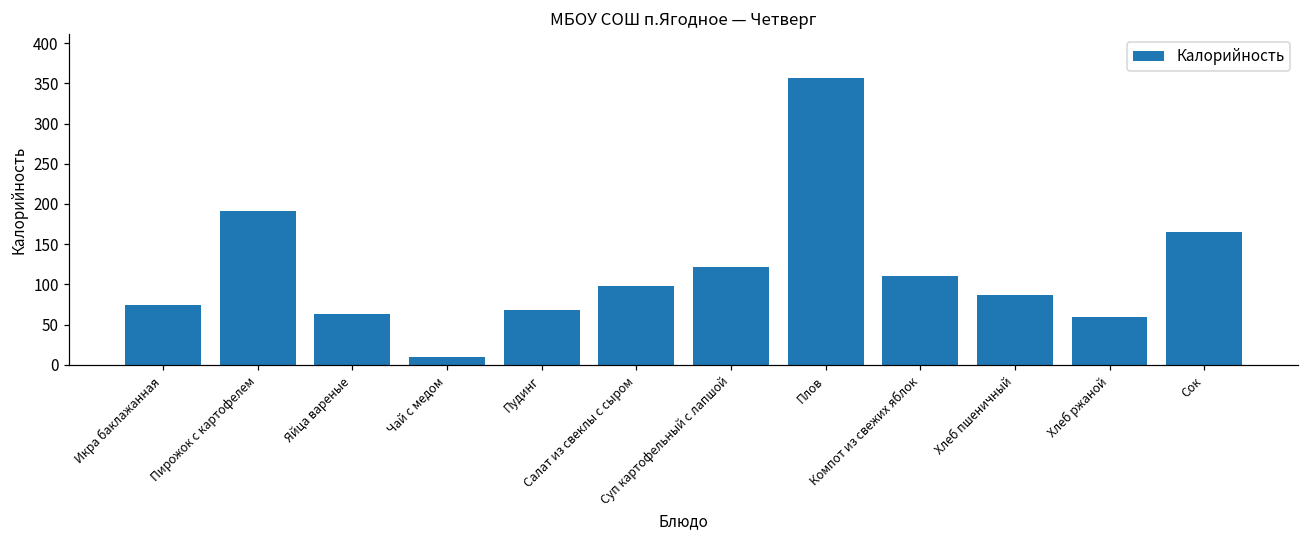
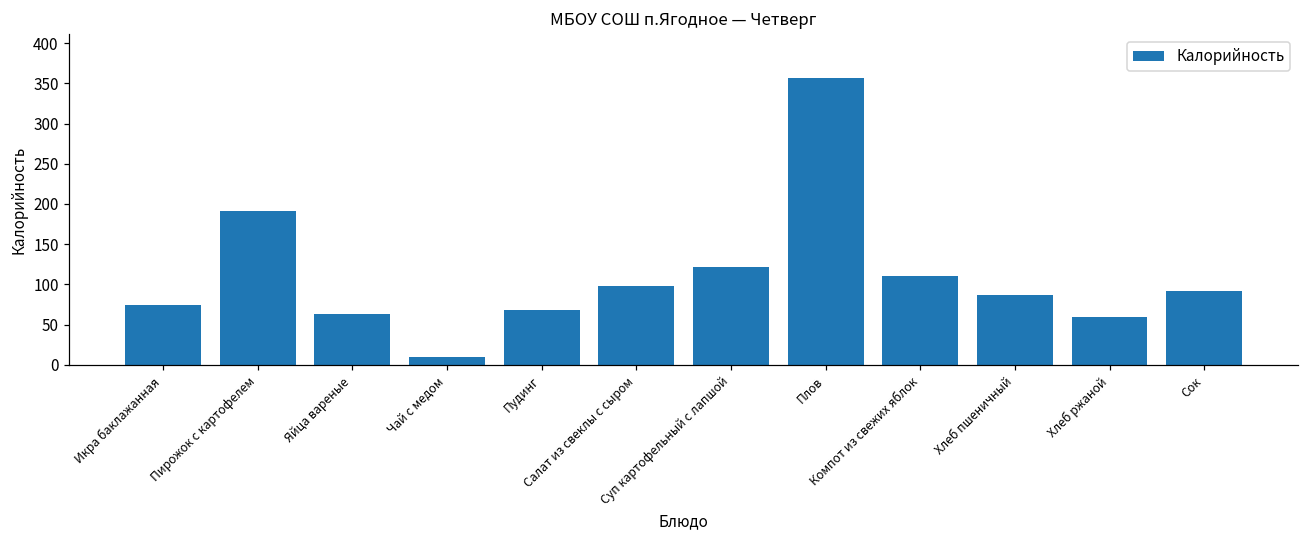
  {
    "Икра баклажанная": 70,
    "Пирожок с картофелем": 190,
    "Яйца вареные": 60,
    "Чай с медом": 10,
    "Пудинг": 70,
    "Салат из свеклы с сыром": 100,
    "Суп картофельный с лапшой": 120,
    "Плов": 360,
    "Компот из свежих яблок": 110,
    "Хлеб пшеничный": 90,
    "Хлеб ржаной": 60,
-   "Сок": 170
+   "Сок": 90
  }
